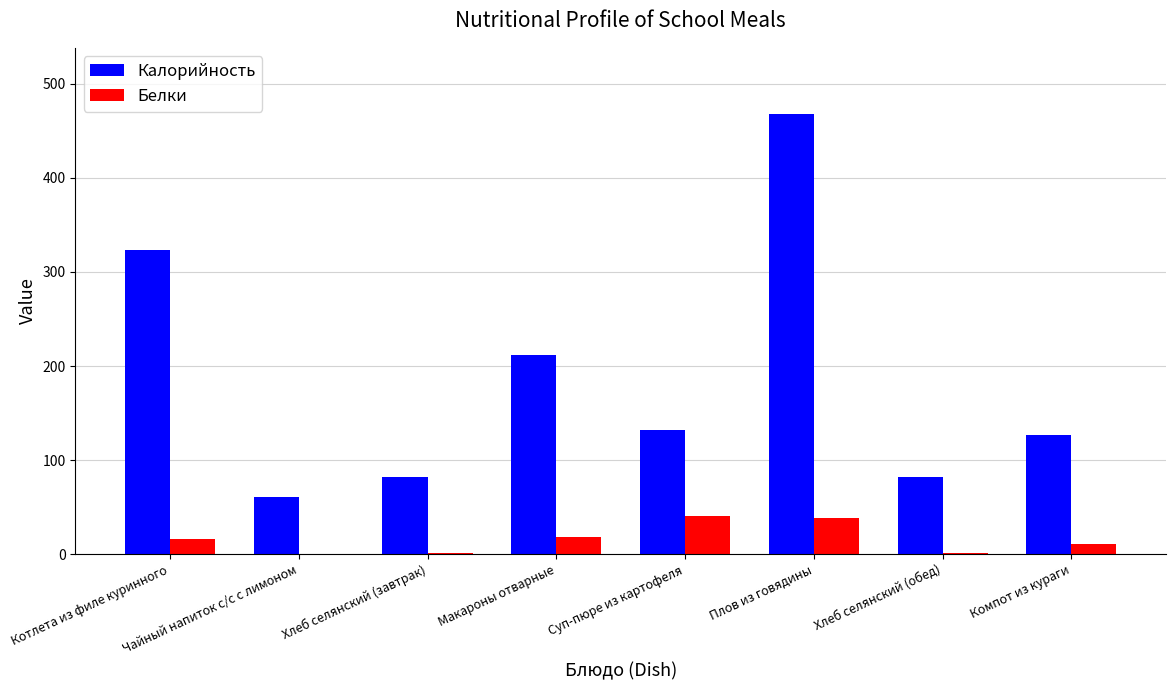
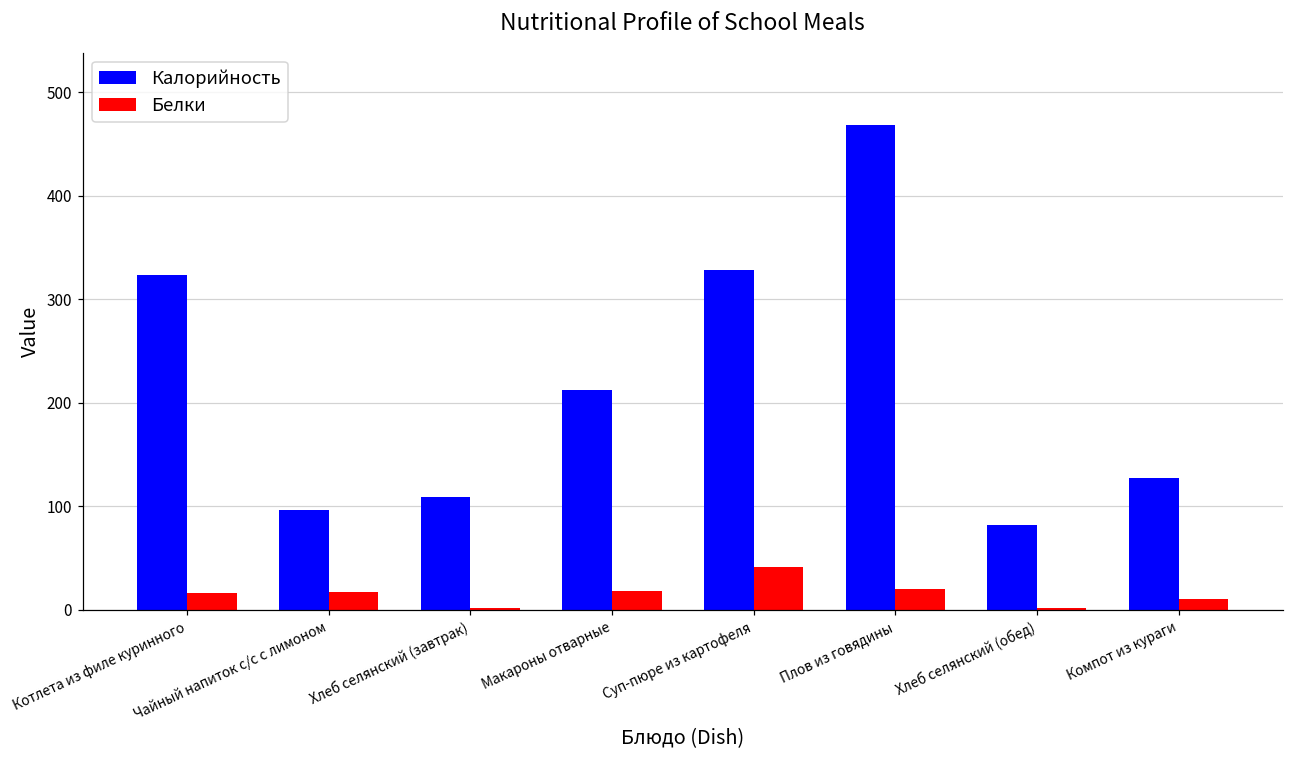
  {
    "Калорийность": {
      "Котлета из филе куринного": 320,
-     "Чайный напиток с/с с лимоном": 60,
-     "Хлеб селянский (завтрак)": 80,
+     "Чайный напиток с/с с лимоном": 100,
+     "Хлеб селянский (завтрак)": 110,
      "Макароны отварные": 210,
-     "Суп-пюре из картофеля": 130,
+     "Суп-пюре из картофеля": 330,
      "Плов из говядины": 470,
      "Хлеб селянский (обед)": 80,
      "Компот из кураги": 130
    },
    "Белки": {
      "Котлета из филе куринного": 20,
-     "Чайный напиток с/с с лимоном": 0,
+     "Чайный напиток с/с с лимоном": 20,
      "Макароны отварные": 20,
      "Суп-пюре из картофеля": 40,
-     "Плов из говядины": 40,
+     "Плов из говядины": 20,
      "Компот из кураги": 10
    }
  }
